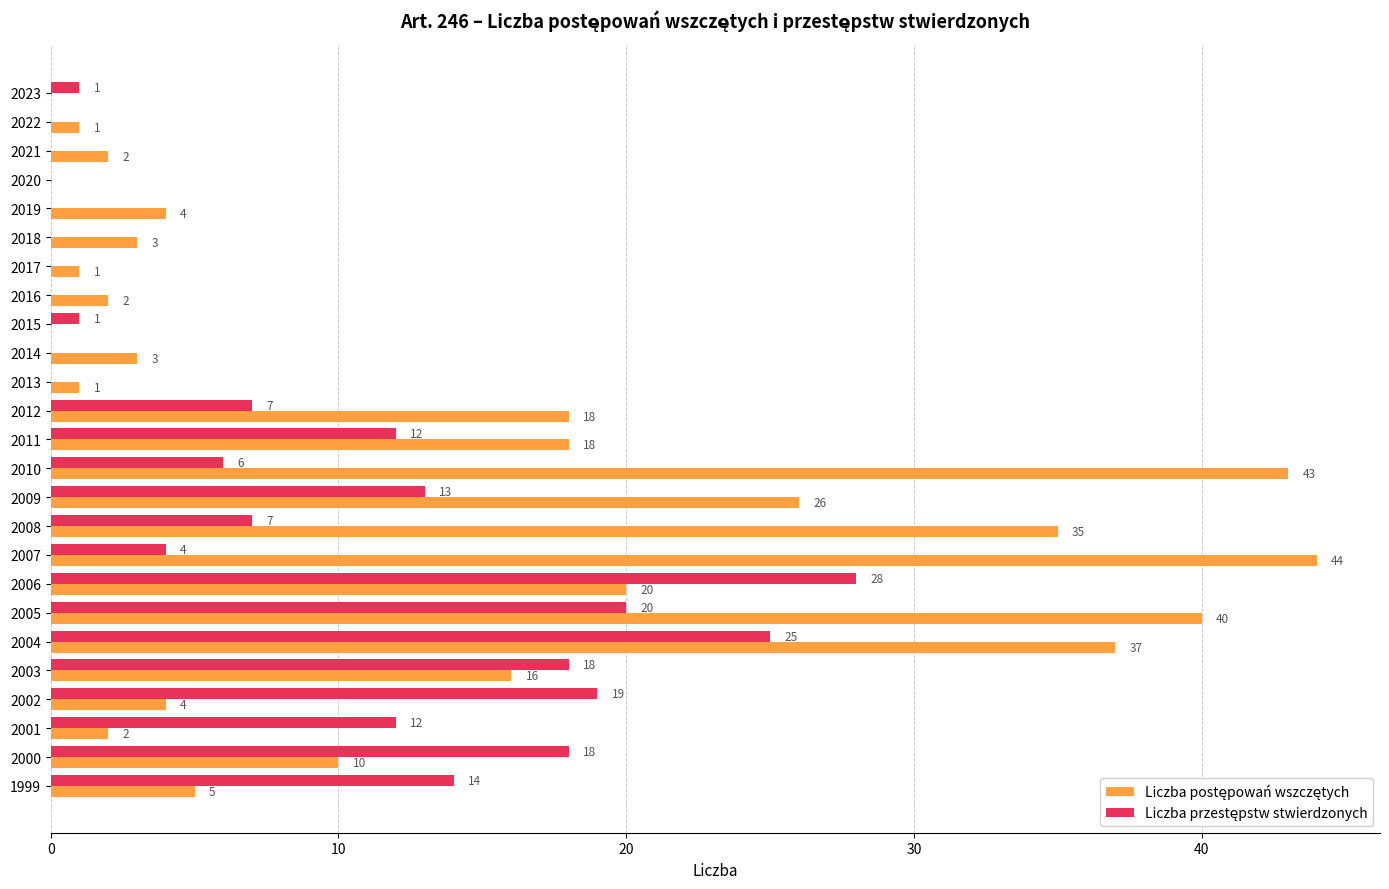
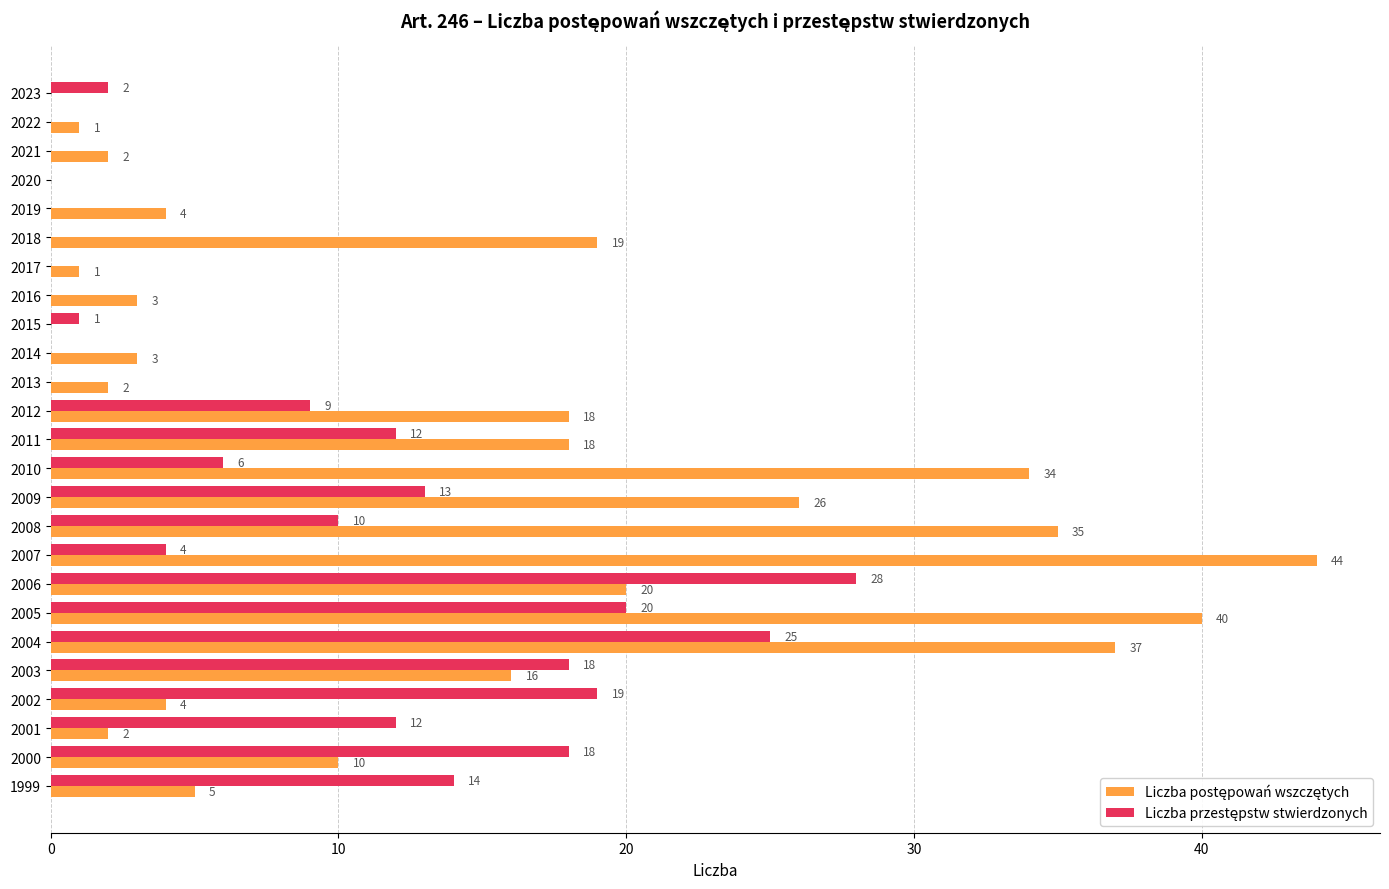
  {
    "Liczba postępowań wszczętych": {
      "2022": 1,
      "2021": 2,
      "2019": 4,
-     "2018": 3,
+     "2018": 19,
      "2017": 1,
-     "2016": 2,
+     "2016": 3,
      "2014": 3,
-     "2013": 1,
+     "2013": 2,
      "2012": 18,
      "2011": 18,
-     "2010": 43,
+     "2010": 34,
      "2009": 26,
      "2008": 35,
      "2007": 44,
      "2006": 20,
      "2005": 40,
      "2004": 37,
      "2003": 16,
      "2002": 4,
      "2001": 2,
      "2000": 10,
      "1999": 5
    },
    "Liczba przestępstw stwierdzonych": {
-     "2023": 1,
+     "2023": 2,
      "2015": 1,
-     "2012": 7,
+     "2012": 9,
      "2011": 12,
      "2010": 6,
      "2009": 13,
-     "2008": 7,
+     "2008": 10,
      "2007": 4,
      "2006": 28,
      "2005": 20,
      "2004": 25,
      "2003": 18,
      "2002": 19,
      "2001": 12,
      "2000": 18,
      "1999": 14
    }
  }
